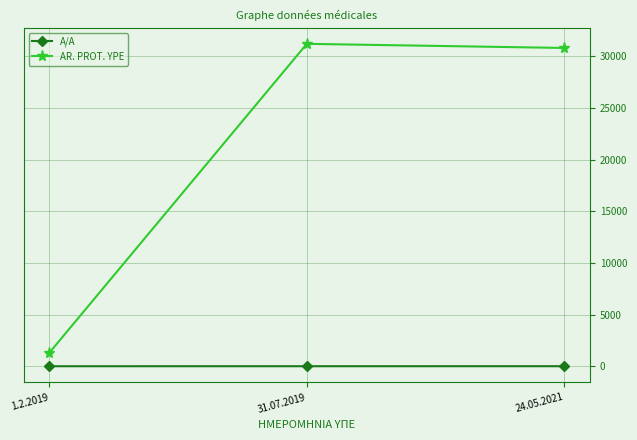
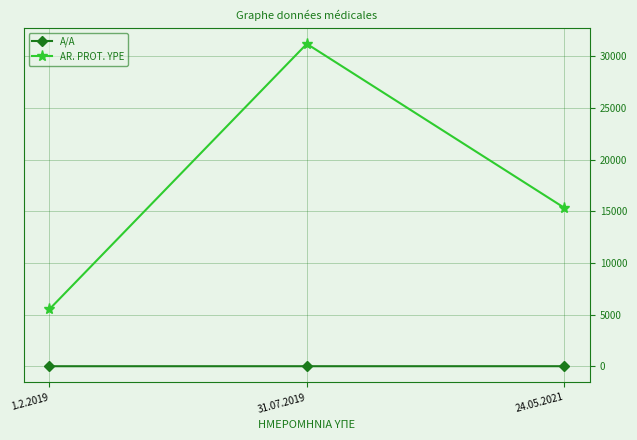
  {
    "A/A": {
      "1.2.2019": 0,
      "31.07.2019": 0,
      "24.05.2021": 0
    },
    "AR. PROT. YPE": {
-     "1.2.2019": 1300,
+     "1.2.2019": 5500,
      "31.07.2019": 31200,
-     "24.05.2021": 30800
+     "24.05.2021": 15300
    }
  }
